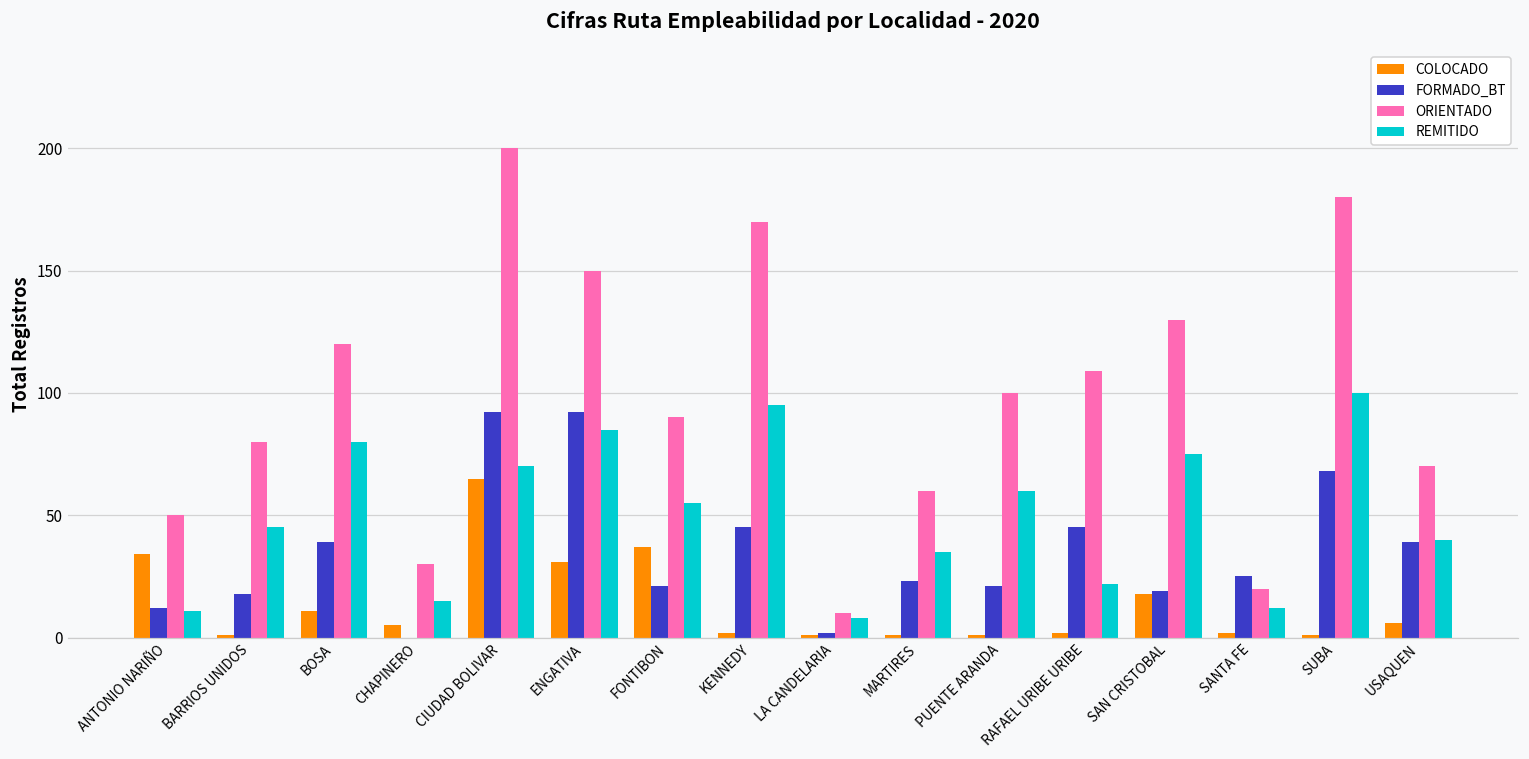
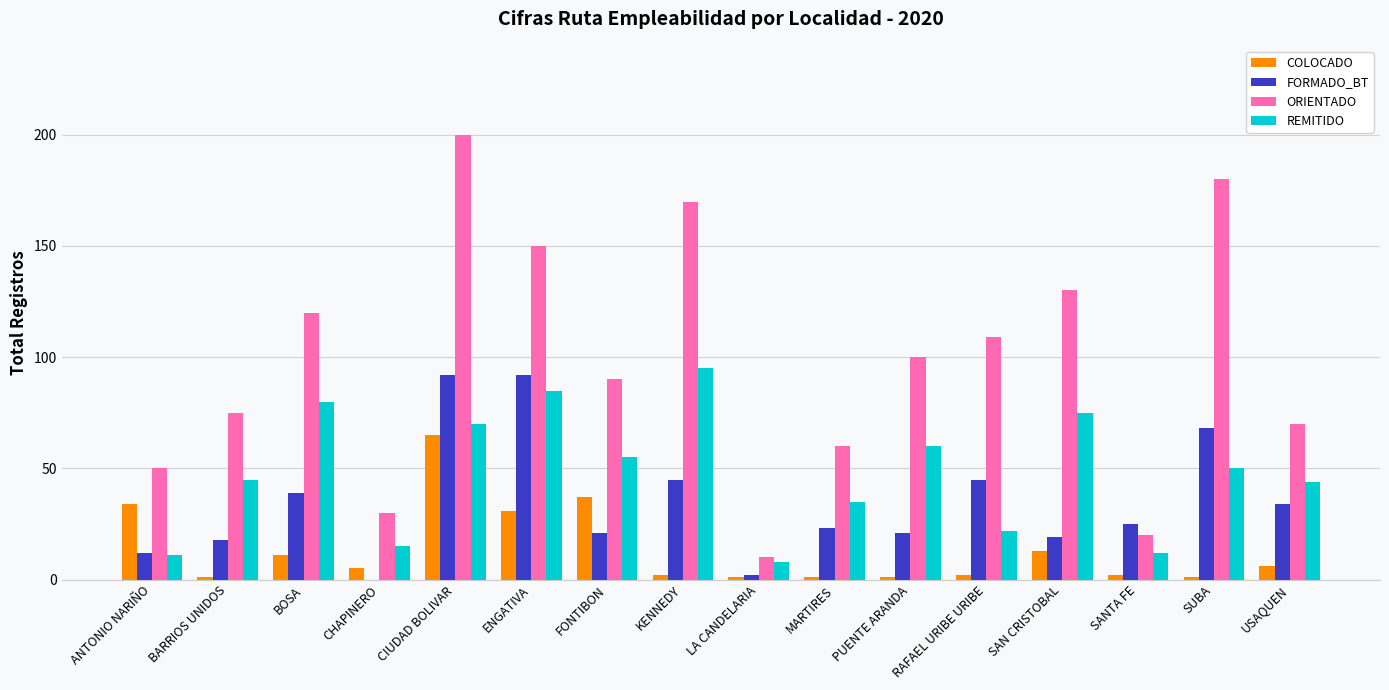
  {
    "COLOCADO": {
      "ANTONIO NARIÑO": 34,
      "BOSA": 11,
      "CHAPINERO": 5,
      "CIUDAD BOLIVAR": 65,
      "ENGATIVA": 31,
      "FONTIBON": 37,
      "KENNEDY": 2,
      "RAFAEL URIBE URIBE": 2,
-     "SAN CRISTOBAL": 18,
+     "SAN CRISTOBAL": 13,
      "SANTA FE": 2,
      "USAQUEN": 6
    },
    "FORMADO_BT": {
      "ANTONIO NARIÑO": 12,
      "BARRIOS UNIDOS": 18,
      "BOSA": 39,
      "CHAPINERO": 0,
      "CIUDAD BOLIVAR": 92,
      "ENGATIVA": 92,
      "FONTIBON": 21,
      "KENNEDY": 45,
      "LA CANDELARIA": 2,
      "MARTIRES": 23,
      "PUENTE ARANDA": 21,
      "RAFAEL URIBE URIBE": 45,
      "SAN CRISTOBAL": 19,
      "SANTA FE": 25,
      "SUBA": 68,
-     "USAQUEN": 39
+     "USAQUEN": 34
    },
    "ORIENTADO": {
      "ANTONIO NARIÑO": 50,
-     "BARRIOS UNIDOS": 80,
+     "BARRIOS UNIDOS": 75,
      "BOSA": 120,
      "CHAPINERO": 30,
      "CIUDAD BOLIVAR": 200,
      "ENGATIVA": 150,
      "FONTIBON": 90,
      "KENNEDY": 170,
      "LA CANDELARIA": 10,
      "MARTIRES": 60,
      "PUENTE ARANDA": 100,
      "RAFAEL URIBE URIBE": 109,
      "SAN CRISTOBAL": 130,
      "SANTA FE": 20,
      "SUBA": 180,
      "USAQUEN": 70
    },
    "REMITIDO": {
      "ANTONIO NARIÑO": 11,
      "BARRIOS UNIDOS": 45,
      "BOSA": 80,
      "CHAPINERO": 15,
      "CIUDAD BOLIVAR": 70,
      "ENGATIVA": 85,
      "FONTIBON": 55,
      "KENNEDY": 95,
      "LA CANDELARIA": 8,
      "MARTIRES": 35,
      "PUENTE ARANDA": 60,
      "RAFAEL URIBE URIBE": 22,
      "SAN CRISTOBAL": 75,
      "SANTA FE": 12,
-     "SUBA": 100,
-     "USAQUEN": 40
+     "SUBA": 50,
+     "USAQUEN": 44
    }
  }
